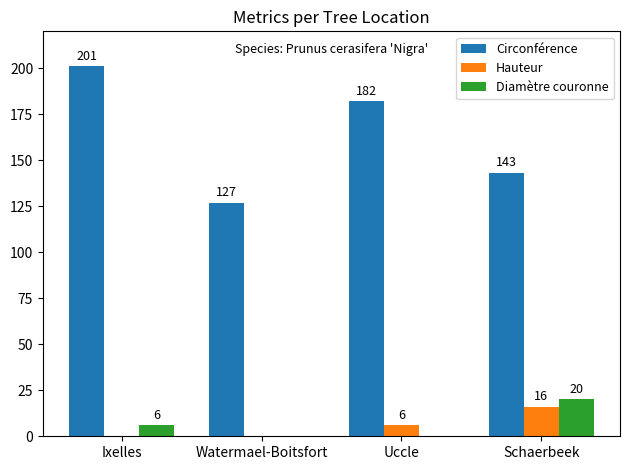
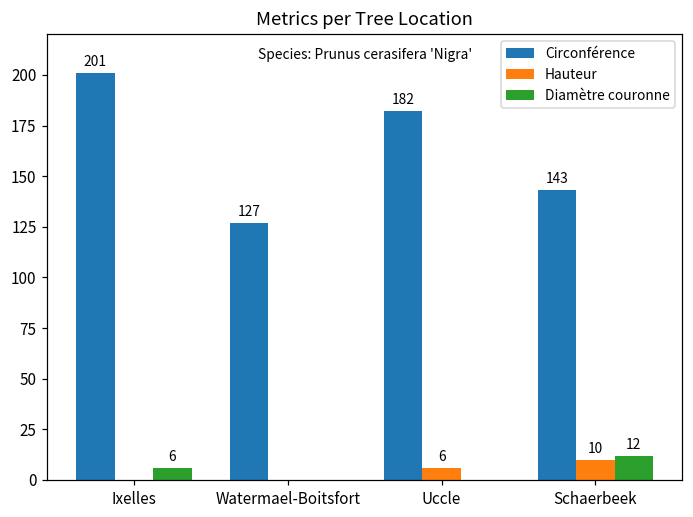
  {
    "Circonférence": {
      "Ixelles": 201,
      "Watermael-Boitsfort": 127,
      "Uccle": 182,
      "Schaerbeek": 143
    },
    "Hauteur": {
      "Uccle": 6,
-     "Schaerbeek": 16
+     "Schaerbeek": 10
    },
    "Diamètre couronne": {
      "Ixelles": 6,
-     "Schaerbeek": 20
+     "Schaerbeek": 12
    }
  }
